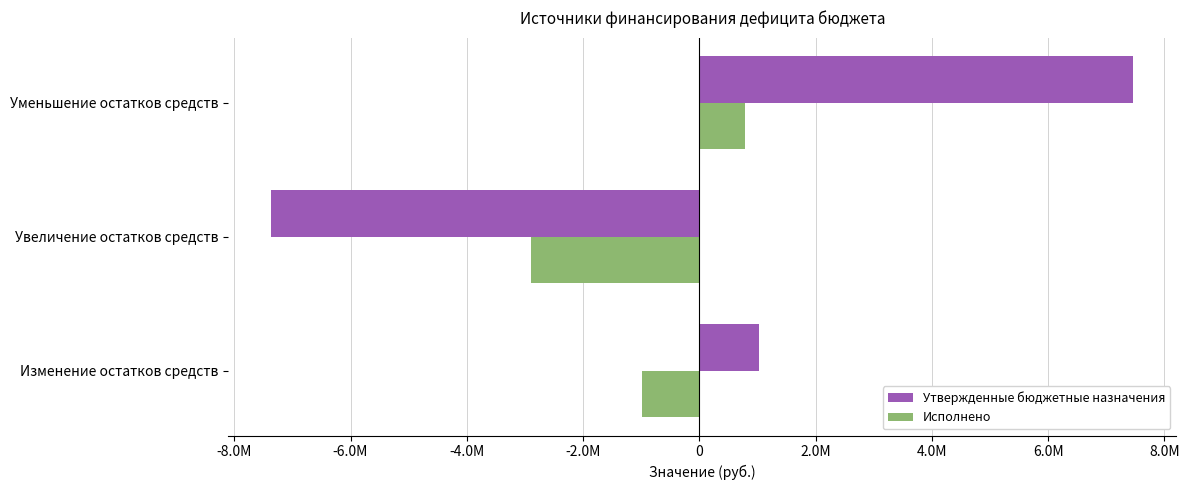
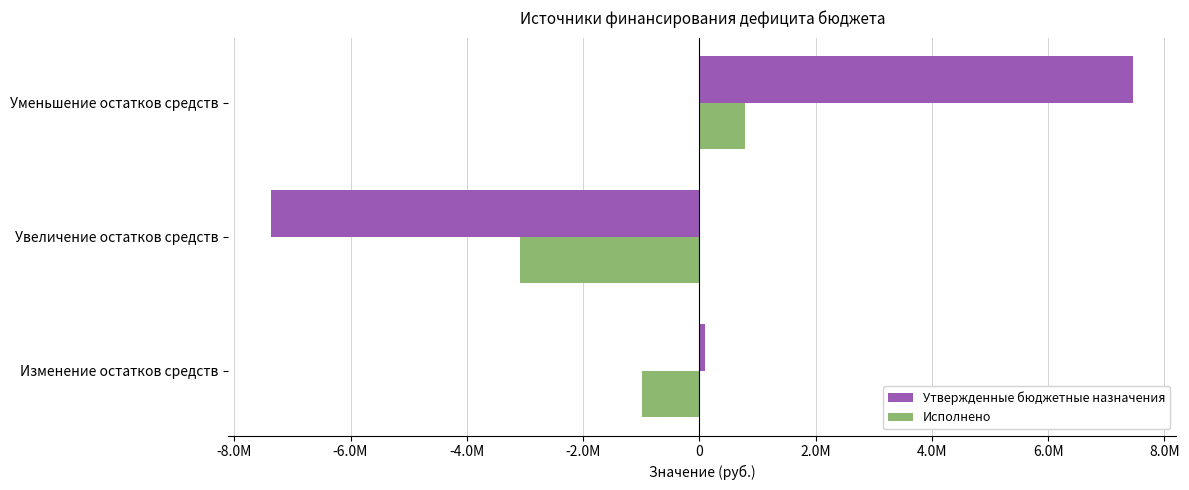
  {
    "Утвержденные бюджетные назначения": {
      "Уменьшение остатков средств": 7500000,
      "Увеличение остатков средств": -7400000,
-     "Изменение остатков средств": 1000000
+     "Изменение остатков средств": 100000
    },
    "Исполнено": {
      "Уменьшение остатков средств": 800000,
-     "Увеличение остатков средств": -2900000,
+     "Увеличение остатков средств": -3100000,
      "Изменение остатков средств": -1000000
    }
  }
